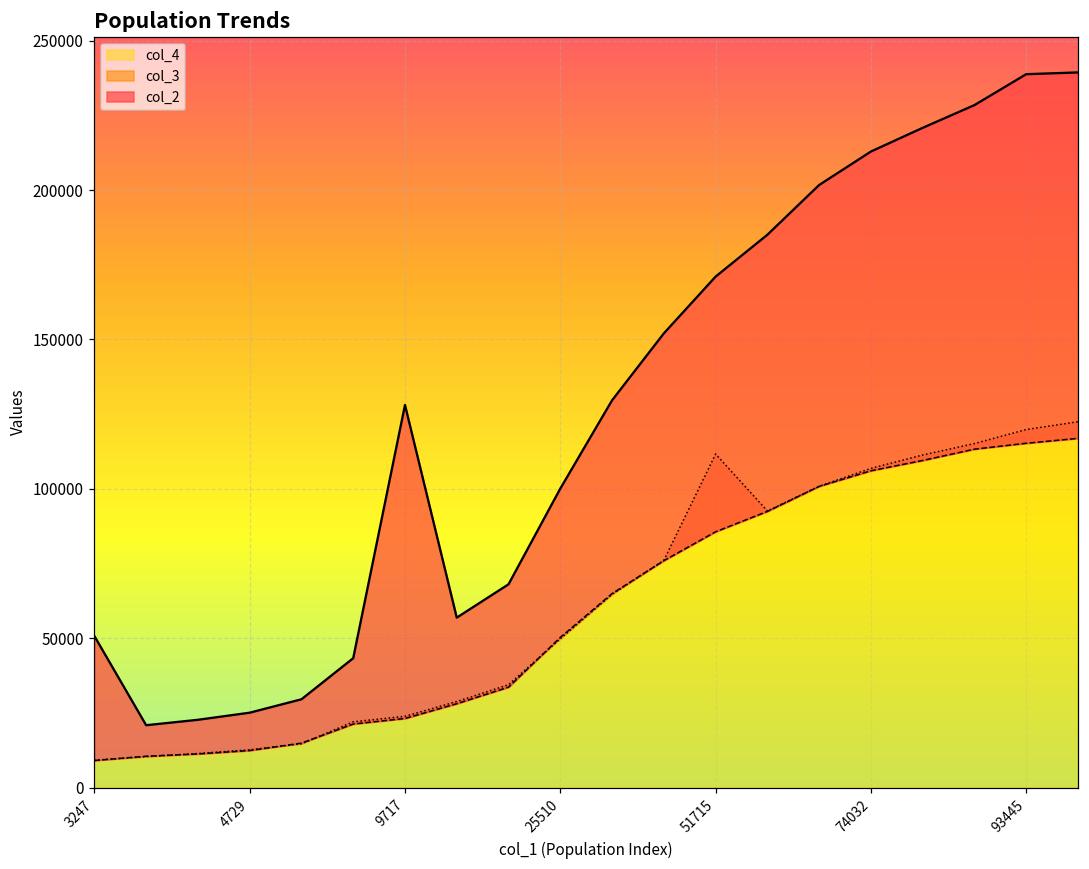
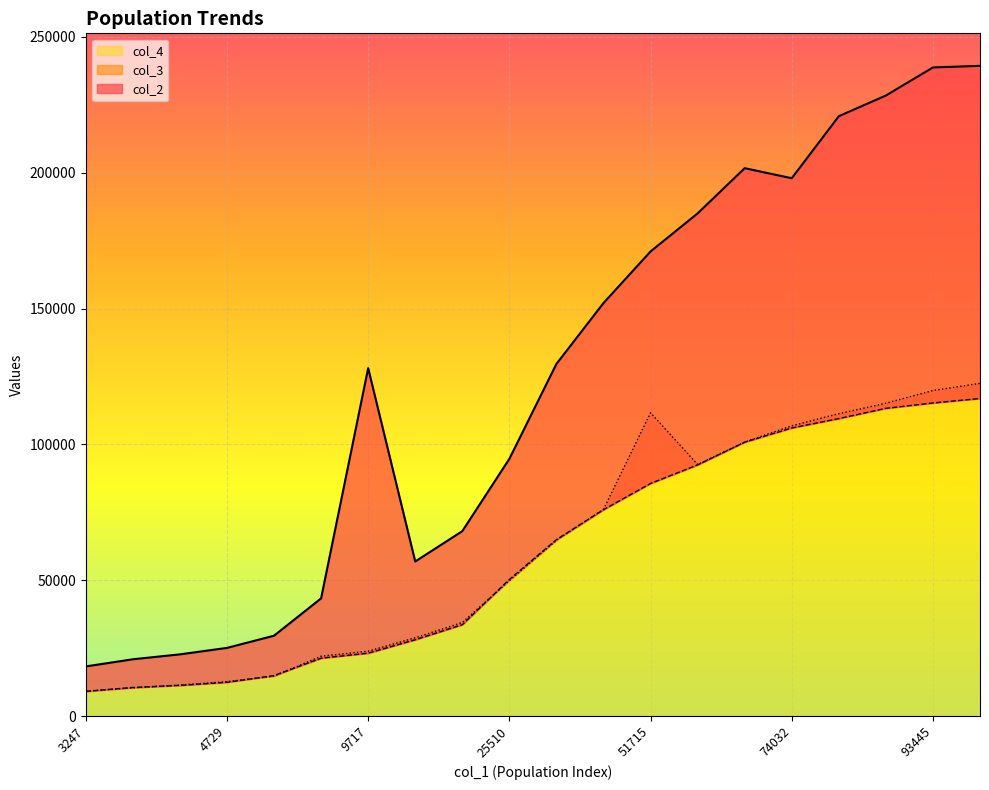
  {
    "col_2": {
-     "3247": 51000,
+     "3247": 18000,
      "4729": 25000,
      "9717": 128000,
-     "25510": 100000,
+     "25510": 95000,
      "51715": 171000,
-     "74032": 213000,
+     "74032": 198000,
      "93445": 239000
    }
  }
